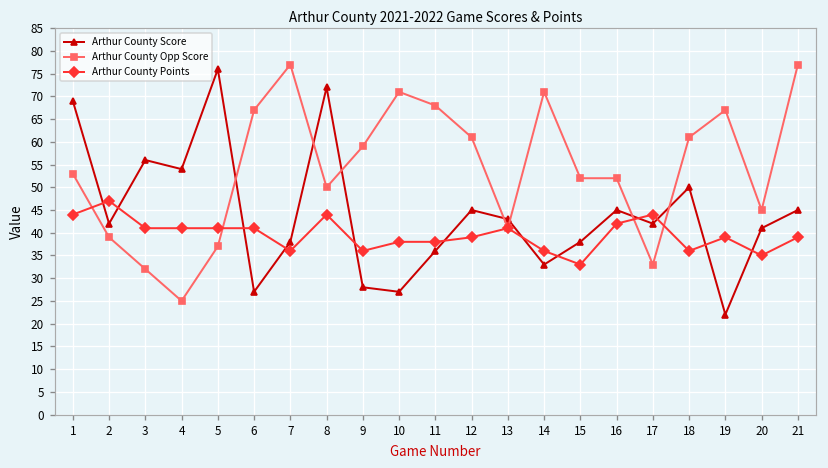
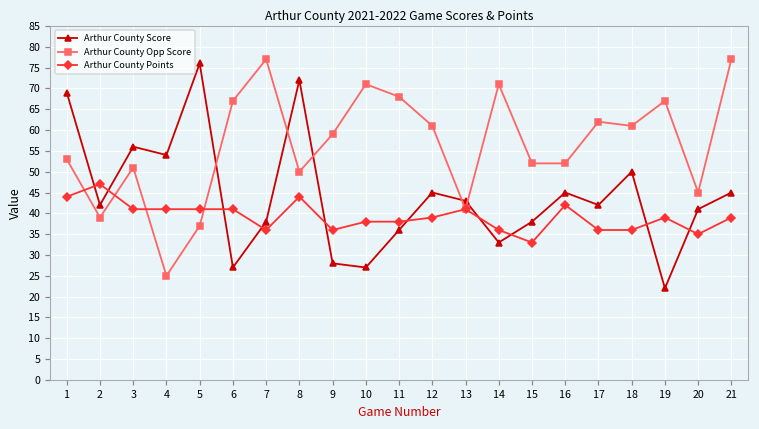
  {
    "Arthur County Score": {
      "1": 69,
      "2": 42,
      "3": 56,
      "4": 54,
      "5": 76,
      "6": 27,
      "7": 38,
      "8": 72,
      "9": 28,
      "10": 27,
      "11": 36,
      "12": 45,
      "13": 43,
      "14": 33,
      "15": 38,
      "16": 45,
      "17": 42,
      "18": 50,
      "19": 22,
      "20": 41,
      "21": 45
    },
    "Arthur County Opp Score": {
      "1": 53,
      "2": 39,
-     "3": 32,
+     "3": 51,
      "4": 25,
      "5": 37,
      "6": 67,
      "7": 77,
      "8": 50,
      "9": 59,
      "10": 71,
      "11": 68,
      "12": 61,
      "14": 71,
      "15": 52,
      "16": 52,
-     "17": 33,
+     "17": 62,
      "18": 61,
      "19": 67,
      "20": 45,
      "21": 77
    },
    "Arthur County Points": {
      "1": 44,
      "2": 47,
      "3": 41,
      "4": 41,
      "5": 41,
      "6": 41,
      "7": 36,
      "8": 44,
      "9": 36,
      "10": 38,
      "11": 38,
      "12": 39,
      "14": 36,
      "15": 33,
      "16": 42,
-     "17": 44,
+     "17": 36,
      "18": 36,
      "19": 39,
      "20": 35,
      "21": 39
    }
  }
